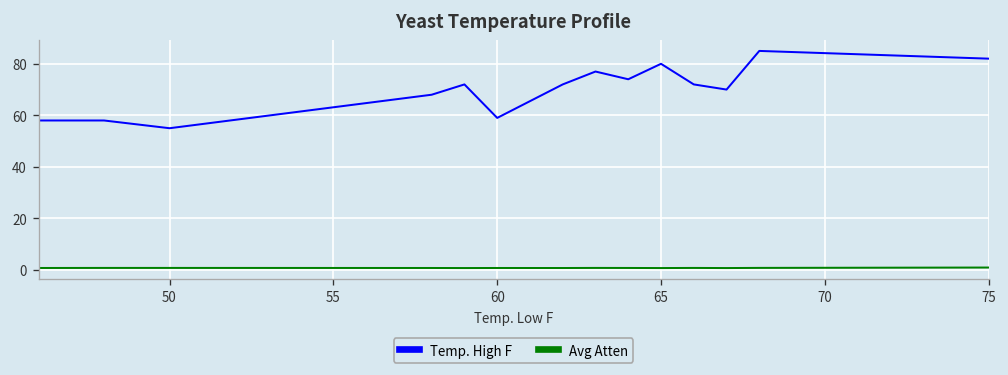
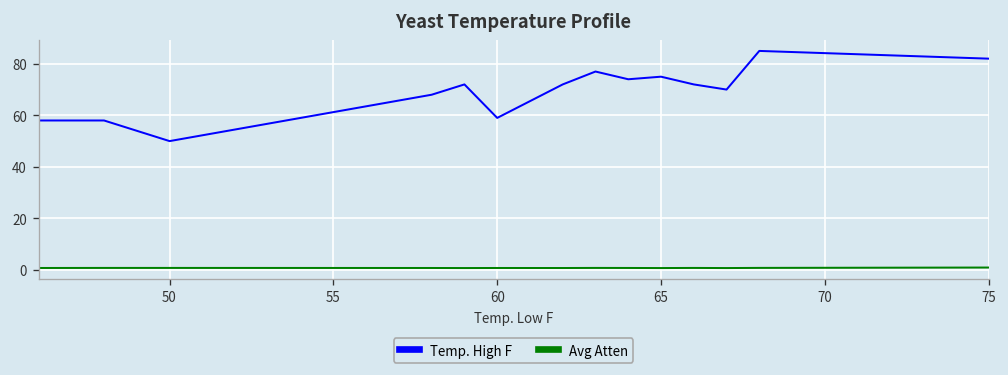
  {
    "Temp. High F": {
-     "50": 55,
+     "50": 50,
      "60": 59,
-     "65": 80,
+     "65": 75,
      "75": 82
    },
    "Avg Atten": {
      "50": 1,
      "60": 1,
      "65": 1,
      "75": 1
    }
  }
